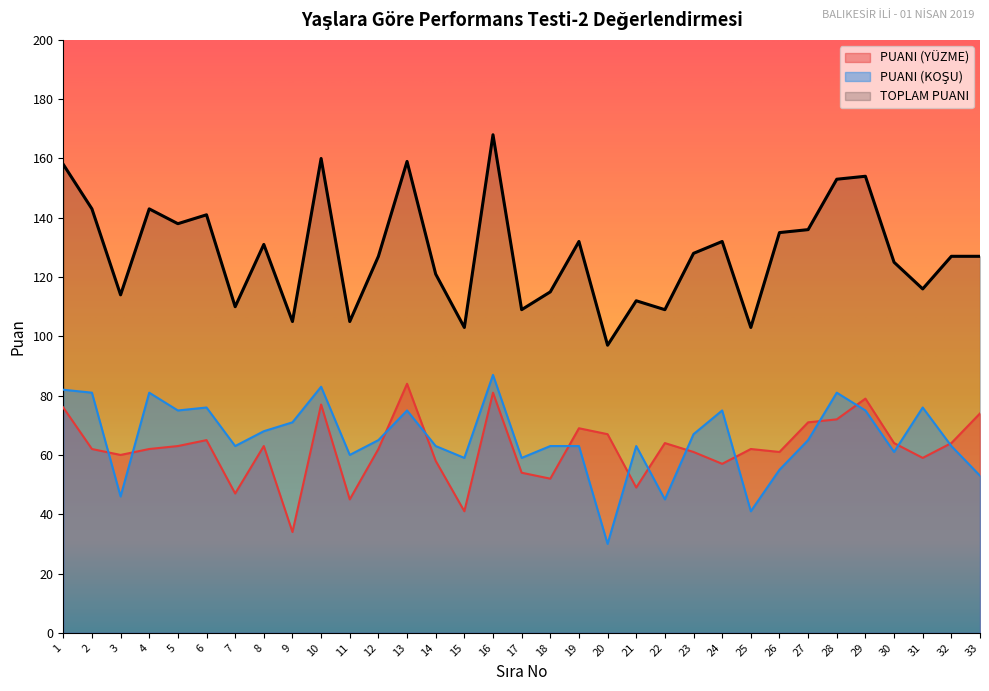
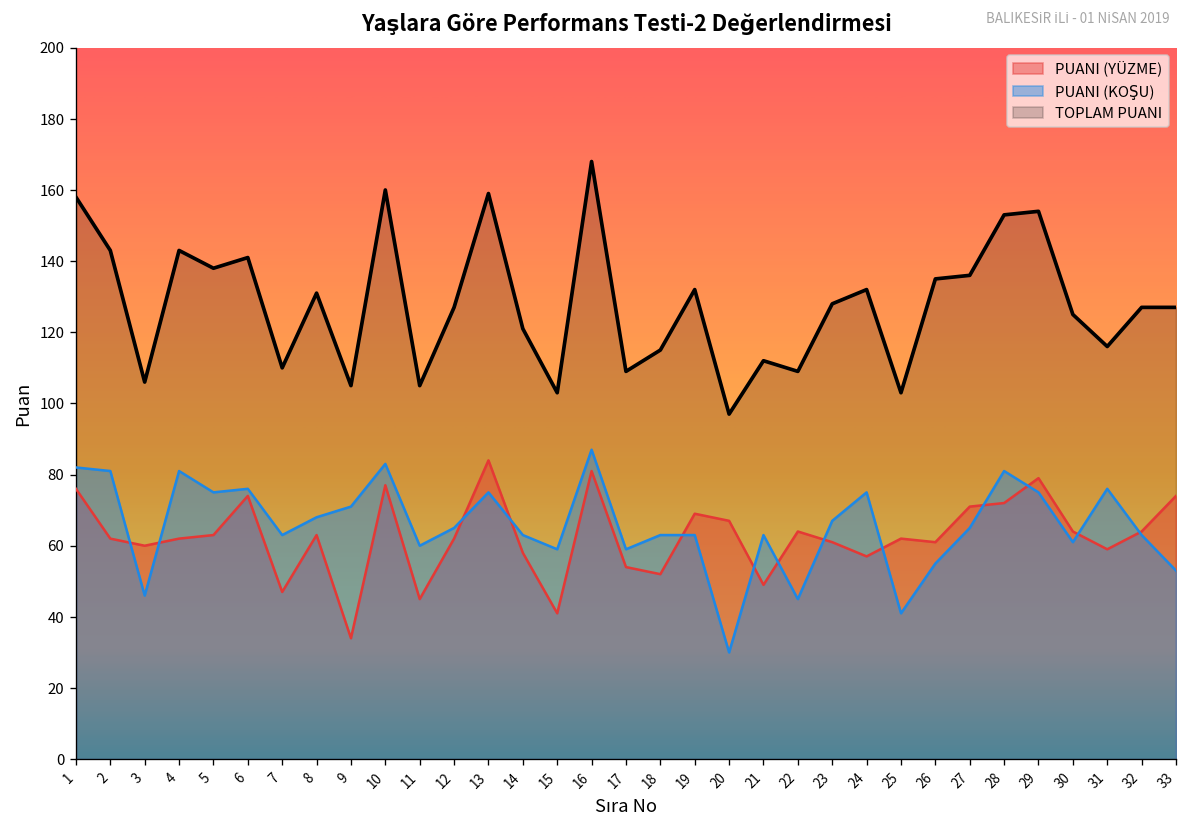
  {
    "PUANI (YÜZME)": {
      "1": 76,
      "2": 62,
      "3": 60,
      "4": 62,
      "5": 63,
-     "6": 65,
+     "6": 74,
      "7": 47,
      "8": 63,
      "9": 34,
      "10": 77,
      "11": 45,
      "12": 62,
      "13": 84,
      "14": 58,
      "15": 41,
      "16": 81,
      "17": 54,
      "18": 52,
      "19": 69,
      "20": 67,
      "21": 49,
      "22": 64,
      "23": 61,
      "24": 57,
      "25": 62,
      "26": 61,
      "27": 71,
      "28": 72,
      "29": 79,
      "30": 64,
      "31": 59,
      "32": 64,
      "33": 74
    },
    "PUANI (KOŞU)": {
      "1": 82,
      "2": 81,
      "3": 46,
      "4": 81,
      "5": 75,
      "6": 76,
      "7": 63,
      "8": 68,
      "9": 71,
      "10": 83,
      "11": 60,
      "12": 65,
      "13": 75,
      "14": 63,
      "15": 59,
      "16": 87,
      "17": 59,
      "18": 63,
      "19": 63,
      "20": 30,
      "21": 63,
      "22": 45,
      "23": 67,
      "24": 75,
      "25": 41,
      "26": 55,
      "27": 65,
      "28": 81,
      "29": 75,
      "30": 61,
      "31": 76,
      "32": 63,
      "33": 53
    },
    "TOPLAM PUANI": {
      "1": 158,
      "2": 143,
-     "3": 114,
+     "3": 106,
      "4": 143,
      "5": 138,
      "6": 141,
      "7": 110,
      "8": 131,
      "9": 105,
      "10": 160,
      "11": 105,
      "12": 127,
      "13": 159,
      "14": 121,
      "15": 103,
      "16": 168,
      "17": 109,
      "18": 115,
      "19": 132,
      "20": 97,
      "21": 112,
      "22": 109,
      "23": 128,
      "24": 132,
      "25": 103,
      "26": 135,
      "27": 136,
      "28": 153,
      "29": 154,
      "30": 125,
      "31": 116,
      "32": 127,
      "33": 127
    }
  }
